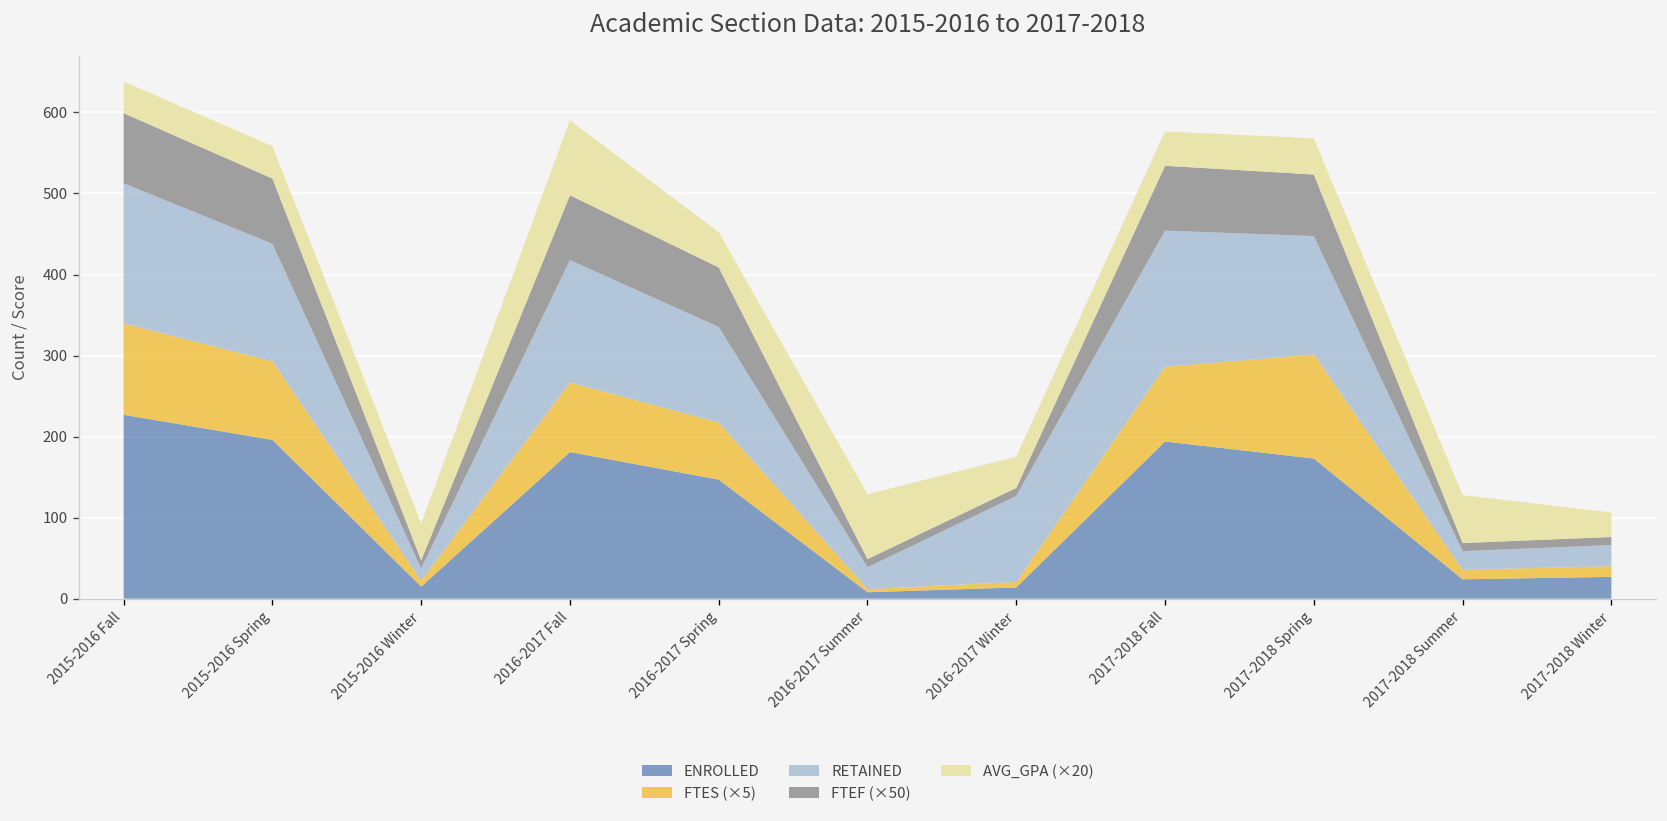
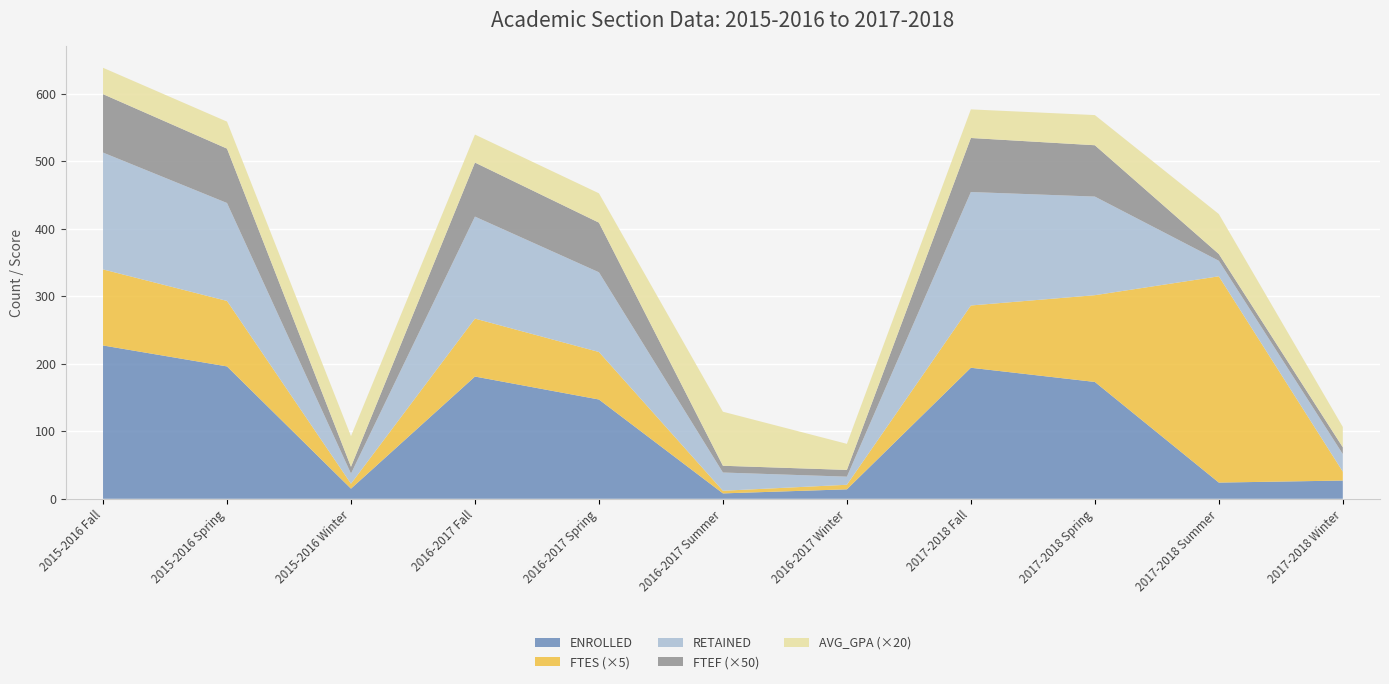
  {
    "FTES (×5)": {
      "2015-2016 Fall": 110,
      "2015-2016 Spring": 100,
      "2015-2016 Winter": 10,
      "2016-2017 Fall": 90,
      "2016-2017 Spring": 70,
      "2016-2017 Summer": 0,
      "2016-2017 Winter": 10,
      "2017-2018 Fall": 90,
      "2017-2018 Spring": 130,
-     "2017-2018 Summer": 10,
+     "2017-2018 Summer": 310,
      "2017-2018 Winter": 10
    },
    "RETAINED": {
      "2015-2016 Fall": 170,
      "2015-2016 Spring": 150,
      "2015-2016 Winter": 20,
      "2016-2017 Fall": 150,
      "2016-2017 Spring": 120,
      "2016-2017 Summer": 30,
-     "2016-2017 Winter": 110,
+     "2016-2017 Winter": 10,
      "2017-2018 Fall": 170,
      "2017-2018 Spring": 150,
      "2017-2018 Summer": 20,
      "2017-2018 Winter": 30
    },
    "AVG_GPA (×20)": {
      "2015-2016 Fall": 40,
      "2015-2016 Spring": 40,
      "2015-2016 Winter": 50,
-     "2016-2017 Fall": 90,
+     "2016-2017 Fall": 40,
      "2016-2017 Spring": 40,
      "2016-2017 Summer": 80,
      "2016-2017 Winter": 40,
      "2017-2018 Fall": 40,
      "2017-2018 Spring": 40,
      "2017-2018 Summer": 60,
      "2017-2018 Winter": 30
    }
  }
